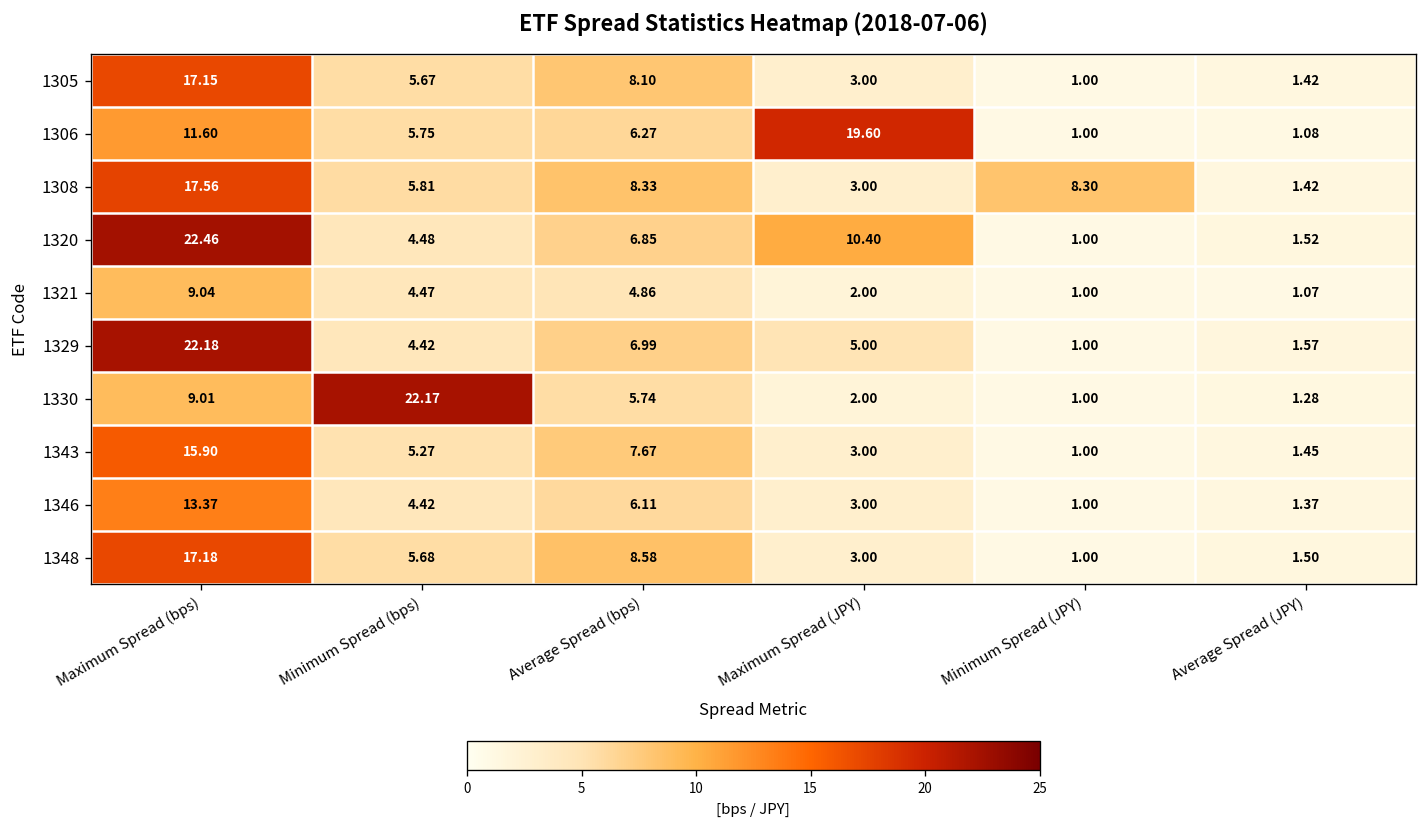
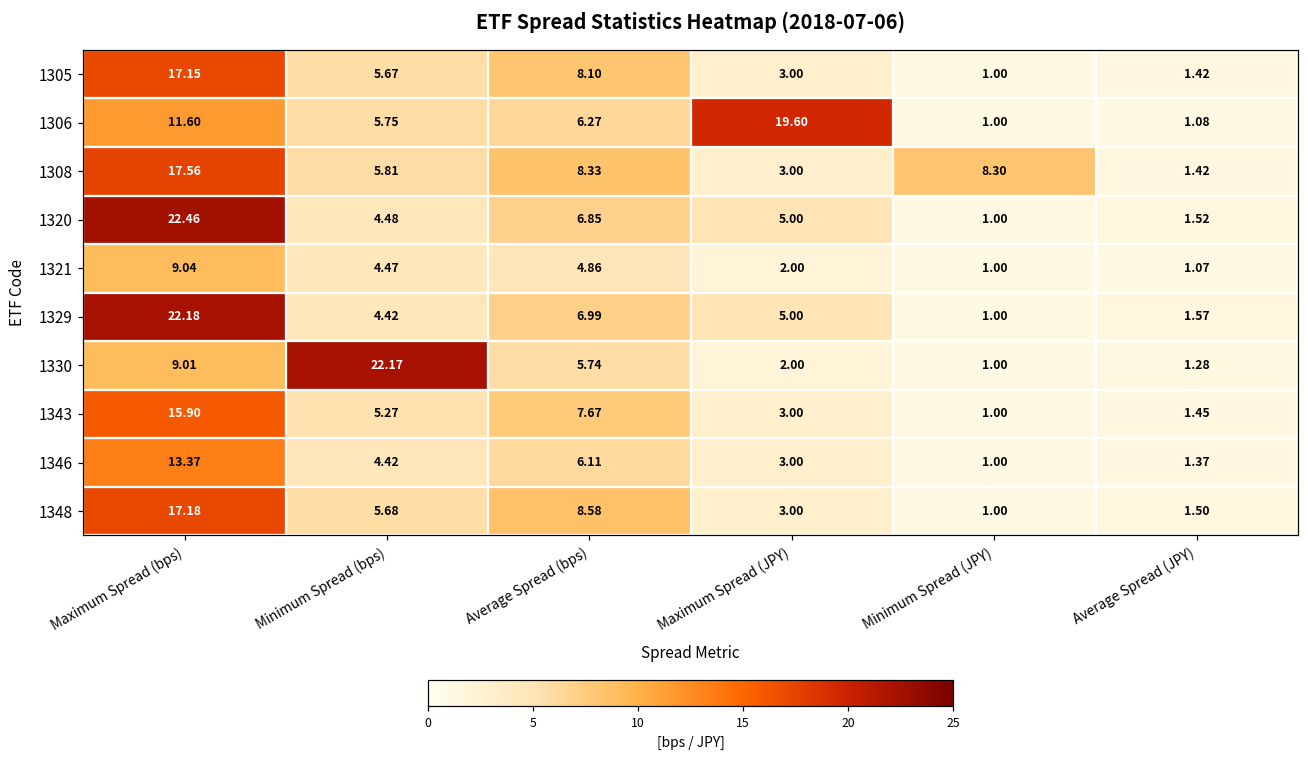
  {
    "1305": {
      "Maximum Spread (bps)": 17.15,
      "Minimum Spread (bps)": 5.67,
      "Average Spread (bps)": 8.10,
      "Maximum Spread (JPY)": 3.00,
      "Minimum Spread (JPY)": 1.00,
      "Average Spread (JPY)": 1.42
    },
    "1306": {
      "Maximum Spread (bps)": 11.60,
      "Minimum Spread (bps)": 5.75,
      "Average Spread (bps)": 6.27,
      "Maximum Spread (JPY)": 19.60,
      "Minimum Spread (JPY)": 1.00,
      "Average Spread (JPY)": 1.08
    },
    "1308": {
      "Maximum Spread (bps)": 17.56,
      "Minimum Spread (bps)": 5.81,
      "Average Spread (bps)": 8.33,
      "Maximum Spread (JPY)": 3.00,
      "Minimum Spread (JPY)": 8.30,
      "Average Spread (JPY)": 1.42
    },
    "1320": {
      "Maximum Spread (bps)": 22.46,
      "Minimum Spread (bps)": 4.48,
      "Average Spread (bps)": 6.85,
-     "Maximum Spread (JPY)": 10.40,
+     "Maximum Spread (JPY)": 5.00,
      "Minimum Spread (JPY)": 1.00,
      "Average Spread (JPY)": 1.52
    },
    "1321": {
      "Maximum Spread (bps)": 9.04,
      "Minimum Spread (bps)": 4.47,
      "Average Spread (bps)": 4.86,
      "Maximum Spread (JPY)": 2.00,
      "Minimum Spread (JPY)": 1.00,
      "Average Spread (JPY)": 1.07
    },
    "1329": {
      "Maximum Spread (bps)": 22.18,
      "Minimum Spread (bps)": 4.42,
      "Average Spread (bps)": 6.99,
      "Maximum Spread (JPY)": 5.00,
      "Minimum Spread (JPY)": 1.00,
      "Average Spread (JPY)": 1.57
    },
    "1330": {
      "Maximum Spread (bps)": 9.01,
      "Minimum Spread (bps)": 22.17,
      "Average Spread (bps)": 5.74,
      "Maximum Spread (JPY)": 2.00,
      "Minimum Spread (JPY)": 1.00,
      "Average Spread (JPY)": 1.28
    },
    "1343": {
      "Maximum Spread (bps)": 15.90,
      "Minimum Spread (bps)": 5.27,
      "Average Spread (bps)": 7.67,
      "Maximum Spread (JPY)": 3.00,
      "Minimum Spread (JPY)": 1.00,
      "Average Spread (JPY)": 1.45
    },
    "1346": {
      "Maximum Spread (bps)": 13.37,
      "Minimum Spread (bps)": 4.42,
      "Average Spread (bps)": 6.11,
      "Maximum Spread (JPY)": 3.00,
      "Minimum Spread (JPY)": 1.00,
      "Average Spread (JPY)": 1.37
    },
    "1348": {
      "Maximum Spread (bps)": 17.18,
      "Minimum Spread (bps)": 5.68,
      "Average Spread (bps)": 8.58,
      "Maximum Spread (JPY)": 3.00,
      "Minimum Spread (JPY)": 1.00,
      "Average Spread (JPY)": 1.50
    }
  }
